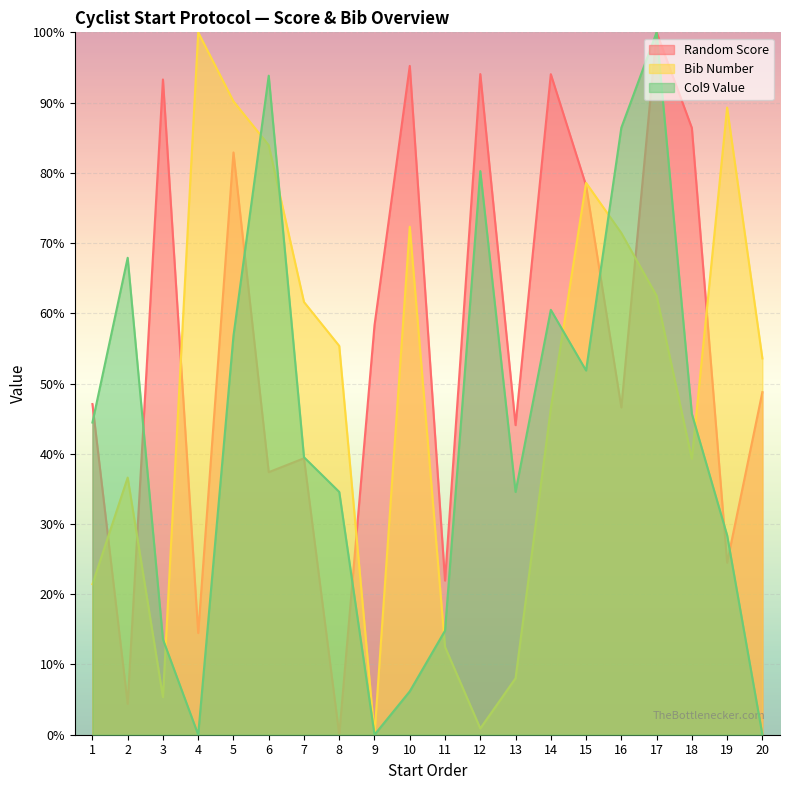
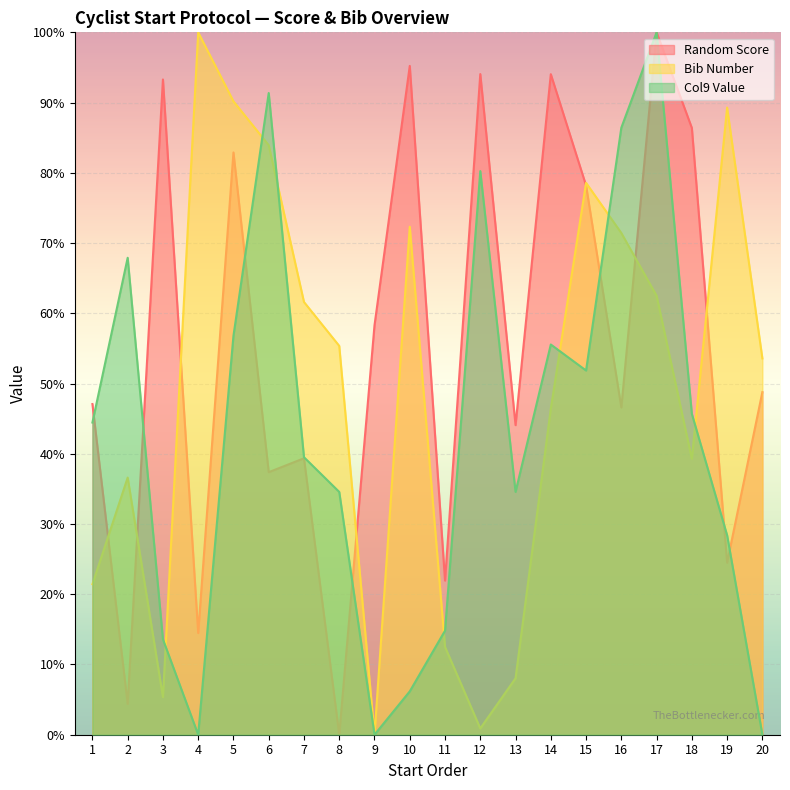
  {
    "Random Score": {
      "1": "47%",
      "2": "4%",
      "3": "93%",
      "4": "14%",
      "5": "83%",
      "6": "37%",
      "8": "0%",
      "9": "58%",
      "10": "95%",
      "11": "22%",
      "12": "94%",
      "13": "44%",
      "14": "94%",
      "15": "78%",
      "16": "47%",
      "18": "86%",
      "19": "24%",
      "20": "49%"
    },
    "Bib Number": {
      "1": "21%",
      "2": "37%",
      "3": "5%",
      "4": "100%",
      "5": "90%",
      "6": "84%",
      "7": "62%",
      "8": "55%",
      "10": "72%",
      "11": "13%",
      "12": "1%",
      "13": "8%",
      "14": "46%",
      "15": "79%",
      "16": "71%",
      "17": "63%",
      "18": "39%",
      "19": "89%",
      "20": "54%"
    },
    "Col9 Value": {
      "1": "44%",
      "2": "68%",
      "3": "14%",
      "4": "0%",
      "5": "57%",
-     "6": "94%",
+     "6": "91%",
      "8": "35%",
      "10": "6%",
      "11": "15%",
      "12": "80%",
      "13": "35%",
-     "14": "60%",
+     "14": "56%",
      "15": "52%",
      "16": "86%",
      "18": "46%",
      "19": "28%",
      "20": "0%"
    }
  }
